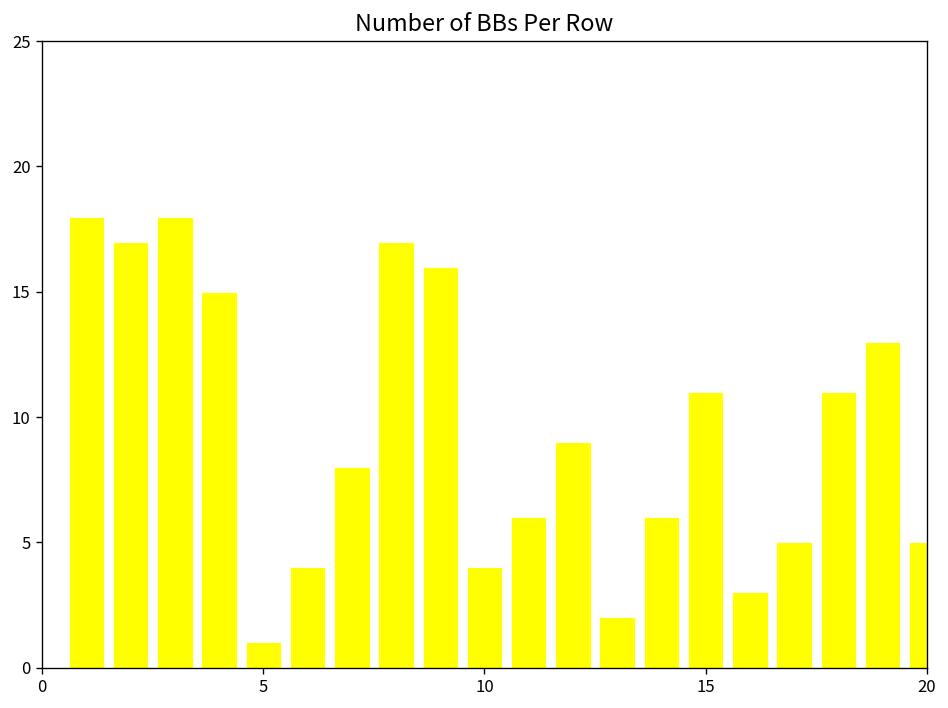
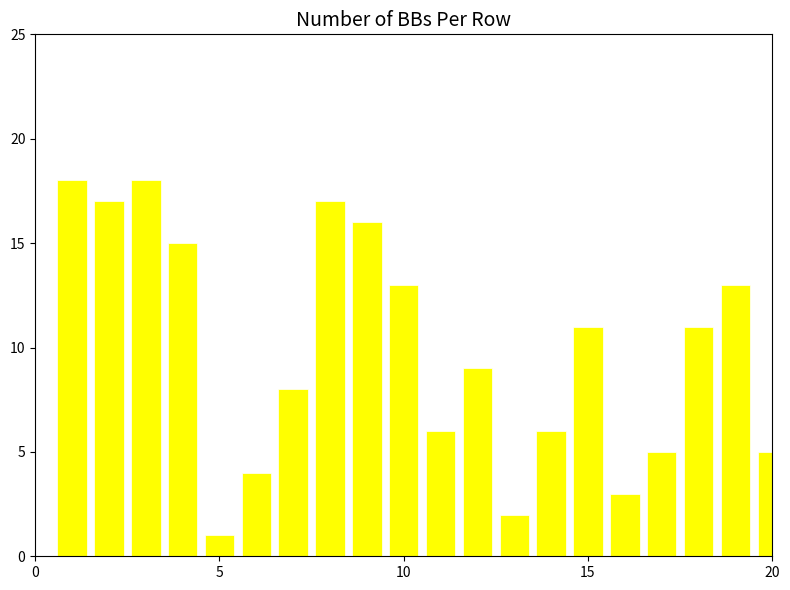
  {
    "5": 1,
-   "10": 4,
+   "10": 13,
    "15": 11,
    "20": 5
  }
